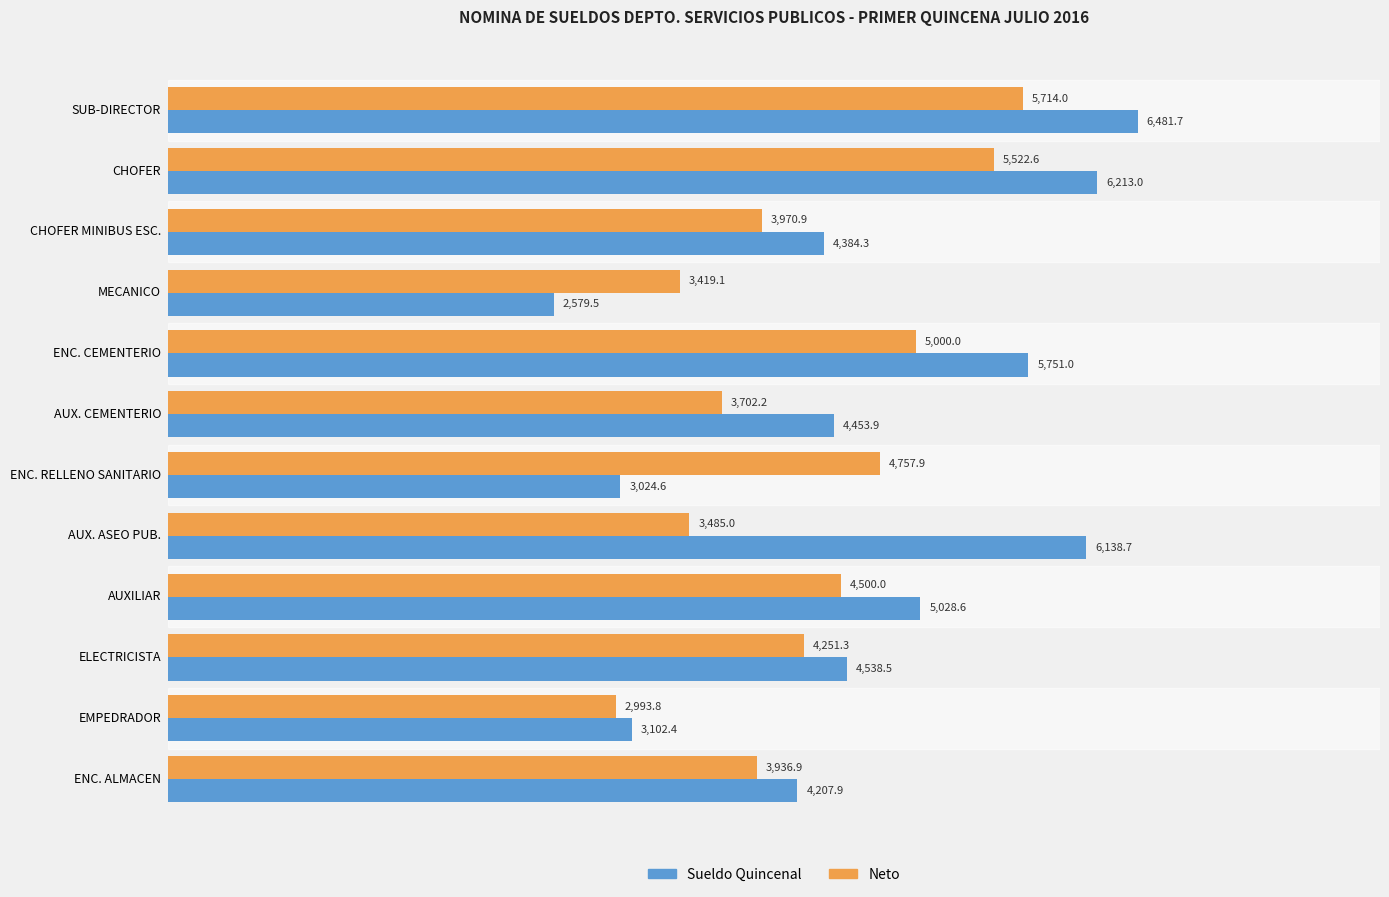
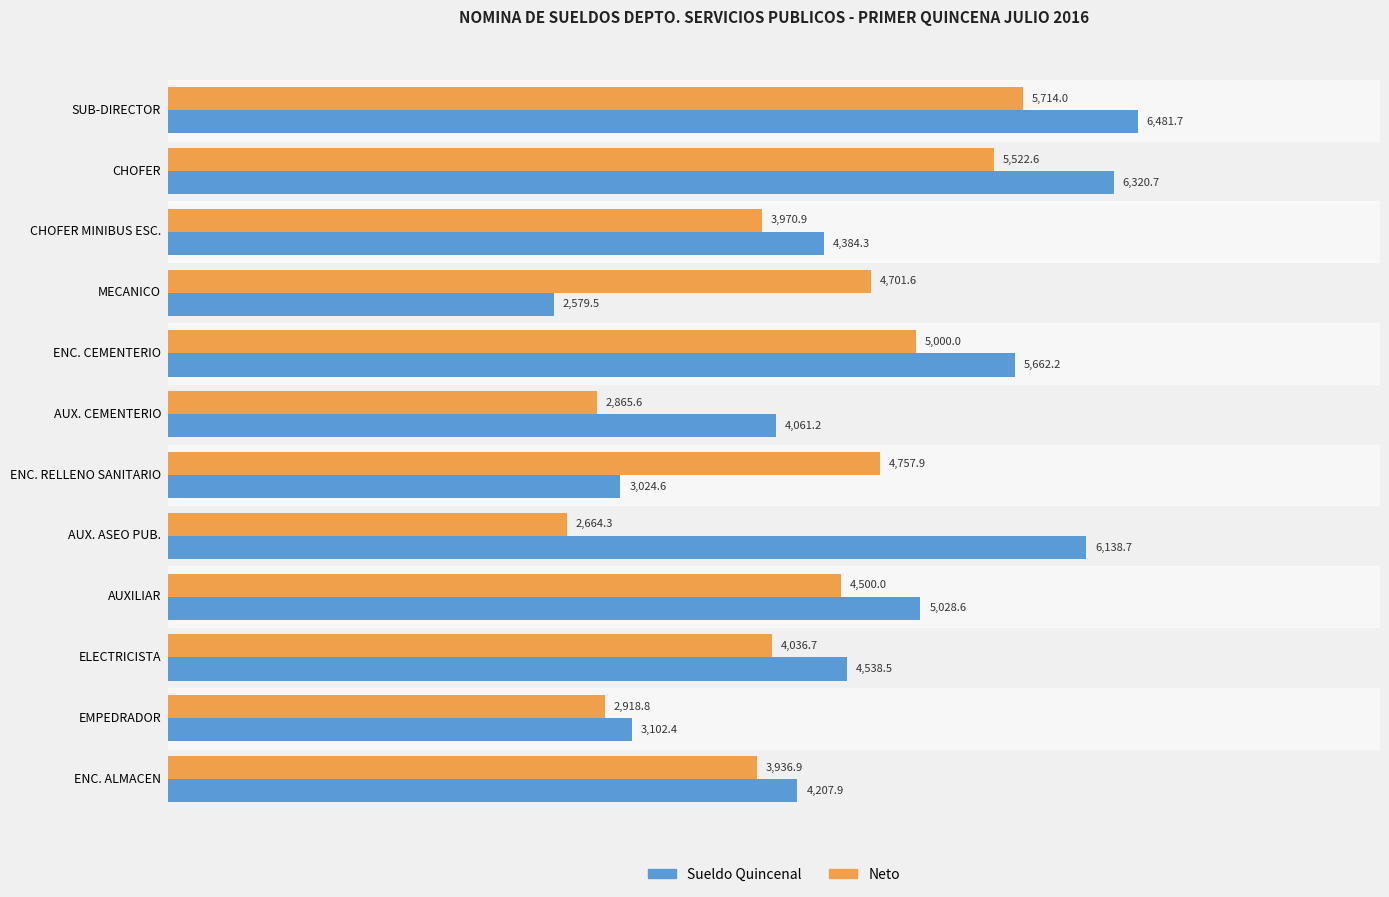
  {
    "Sueldo Quincenal": {
      "SUB-DIRECTOR": "6,481.7",
-     "CHOFER": "6,213.0",
+     "CHOFER": "6,320.7",
      "CHOFER MINIBUS ESC.": "4,384.3",
      "MECANICO": "2,579.5",
-     "ENC. CEMENTERIO": "5,751.0",
-     "AUX. CEMENTERIO": "4,453.9",
+     "ENC. CEMENTERIO": "5,662.2",
+     "AUX. CEMENTERIO": "4,061.2",
      "ENC. RELLENO SANITARIO": "3,024.6",
      "AUX. ASEO PUB.": "6,138.7",
      "AUXILIAR": "5,028.6",
      "ELECTRICISTA": "4,538.5",
      "EMPEDRADOR": "3,102.4",
      "ENC. ALMACEN": "4,207.9"
    },
    "Neto": {
      "SUB-DIRECTOR": "5,714.0",
      "CHOFER": "5,522.6",
      "CHOFER MINIBUS ESC.": "3,970.9",
-     "MECANICO": "3,419.1",
+     "MECANICO": "4,701.6",
      "ENC. CEMENTERIO": "5,000.0",
-     "AUX. CEMENTERIO": "3,702.2",
+     "AUX. CEMENTERIO": "2,865.6",
      "ENC. RELLENO SANITARIO": "4,757.9",
-     "AUX. ASEO PUB.": "3,485.0",
+     "AUX. ASEO PUB.": "2,664.3",
      "AUXILIAR": "4,500.0",
-     "ELECTRICISTA": "4,251.3",
-     "EMPEDRADOR": "2,993.8",
+     "ELECTRICISTA": "4,036.7",
+     "EMPEDRADOR": "2,918.8",
      "ENC. ALMACEN": "3,936.9"
    }
  }
